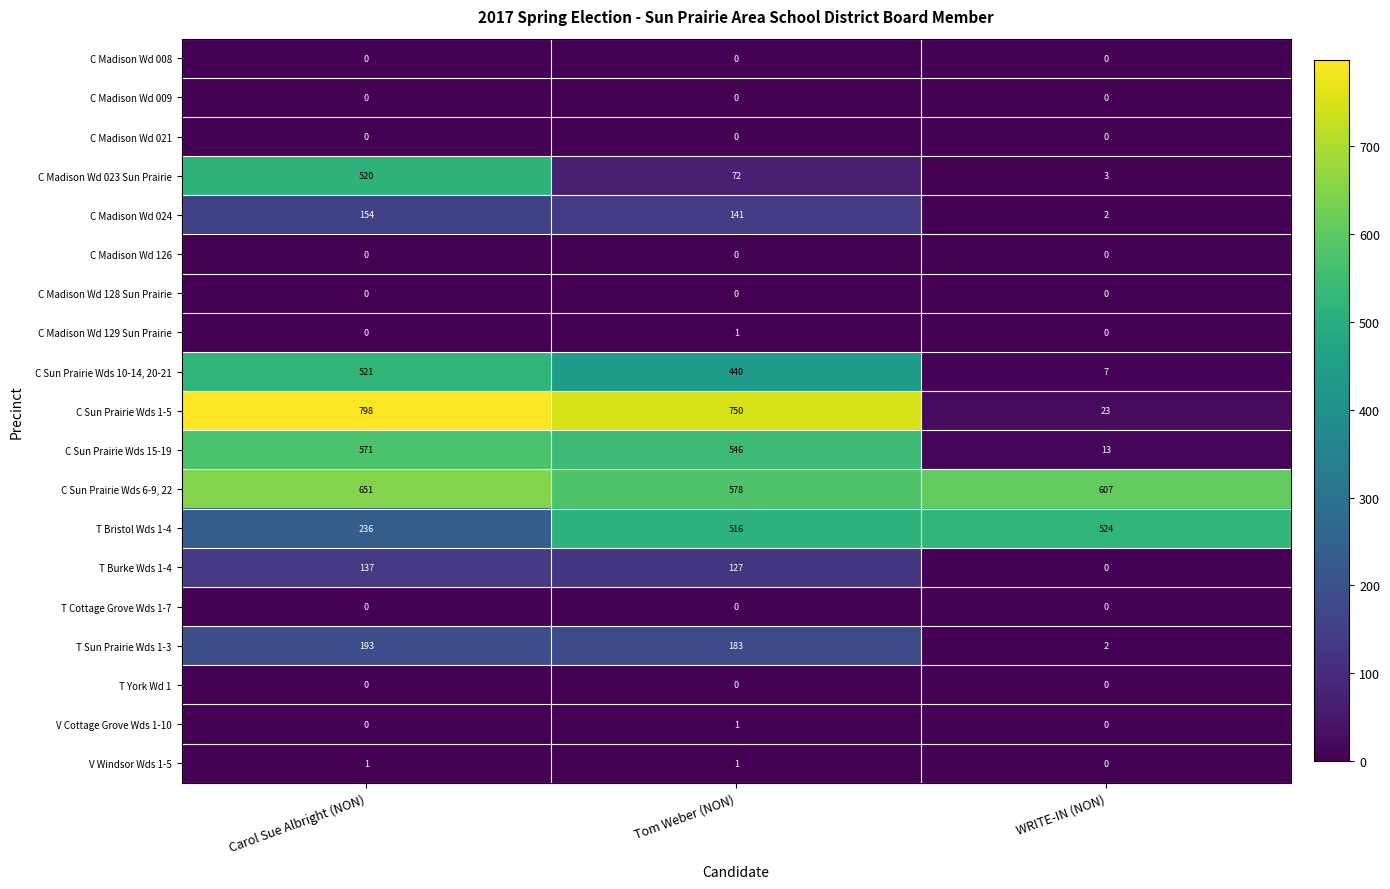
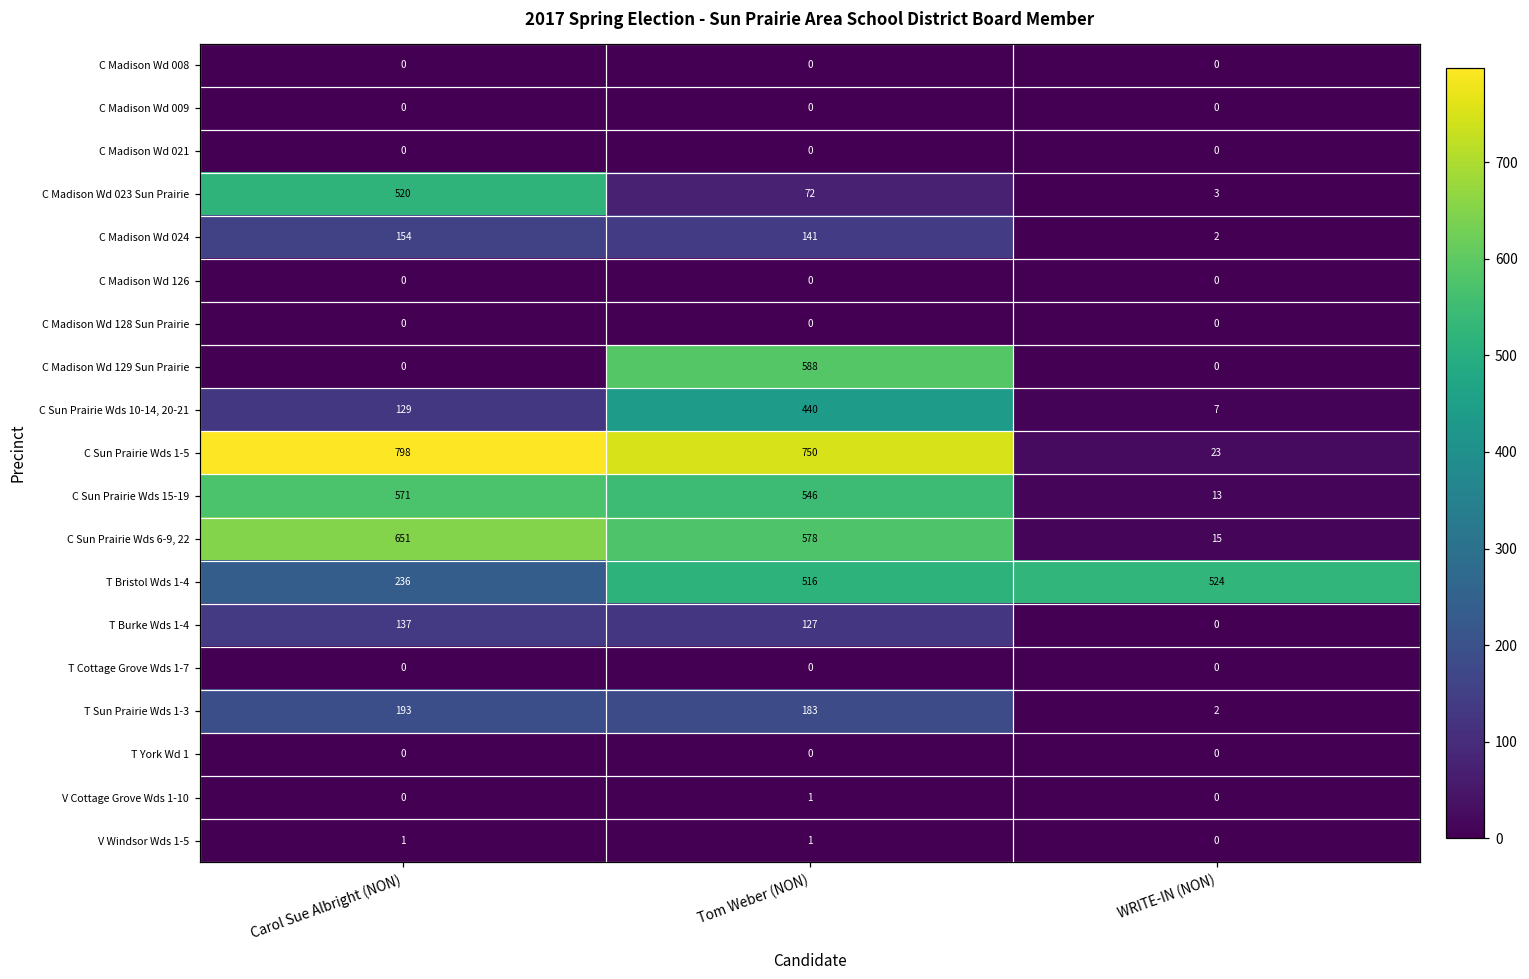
  {
    "C Madison Wd 008": {
      "Carol Sue Albright (NON)": 0,
      "Tom Weber (NON)": 0,
      "WRITE-IN (NON)": 0
    },
    "C Madison Wd 009": {
      "Carol Sue Albright (NON)": 0,
      "Tom Weber (NON)": 0,
      "WRITE-IN (NON)": 0
    },
    "C Madison Wd 021": {
      "Carol Sue Albright (NON)": 0,
      "Tom Weber (NON)": 0,
      "WRITE-IN (NON)": 0
    },
    "C Madison Wd 023 Sun Prairie": {
      "Carol Sue Albright (NON)": 520,
      "Tom Weber (NON)": 72,
      "WRITE-IN (NON)": 3
    },
    "C Madison Wd 024": {
      "Carol Sue Albright (NON)": 154,
      "Tom Weber (NON)": 141,
      "WRITE-IN (NON)": 2
    },
    "C Madison Wd 126": {
      "Carol Sue Albright (NON)": 0,
      "Tom Weber (NON)": 0,
      "WRITE-IN (NON)": 0
    },
    "C Madison Wd 128 Sun Prairie": {
      "Carol Sue Albright (NON)": 0,
      "Tom Weber (NON)": 0,
      "WRITE-IN (NON)": 0
    },
    "C Madison Wd 129 Sun Prairie": {
      "Carol Sue Albright (NON)": 0,
-     "Tom Weber (NON)": 1,
+     "Tom Weber (NON)": 588,
      "WRITE-IN (NON)": 0
    },
    "C Sun Prairie Wds 10-14, 20-21": {
-     "Carol Sue Albright (NON)": 521,
+     "Carol Sue Albright (NON)": 129,
      "Tom Weber (NON)": 440,
      "WRITE-IN (NON)": 7
    },
    "C Sun Prairie Wds 1-5": {
      "Carol Sue Albright (NON)": 798,
      "Tom Weber (NON)": 750,
      "WRITE-IN (NON)": 23
    },
    "C Sun Prairie Wds 15-19": {
      "Carol Sue Albright (NON)": 571,
      "Tom Weber (NON)": 546,
      "WRITE-IN (NON)": 13
    },
    "C Sun Prairie Wds 6-9, 22": {
      "Carol Sue Albright (NON)": 651,
      "Tom Weber (NON)": 578,
-     "WRITE-IN (NON)": 607
+     "WRITE-IN (NON)": 15
    },
    "T Bristol Wds 1-4": {
      "Carol Sue Albright (NON)": 236,
      "Tom Weber (NON)": 516,
      "WRITE-IN (NON)": 524
    },
    "T Burke Wds 1-4": {
      "Carol Sue Albright (NON)": 137,
      "Tom Weber (NON)": 127,
      "WRITE-IN (NON)": 0
    },
    "T Cottage Grove Wds 1-7": {
      "Carol Sue Albright (NON)": 0,
      "Tom Weber (NON)": 0,
      "WRITE-IN (NON)": 0
    },
    "T Sun Prairie Wds 1-3": {
      "Carol Sue Albright (NON)": 193,
      "Tom Weber (NON)": 183,
      "WRITE-IN (NON)": 2
    },
    "T York Wd 1": {
      "Carol Sue Albright (NON)": 0,
      "Tom Weber (NON)": 0,
      "WRITE-IN (NON)": 0
    },
    "V Cottage Grove Wds 1-10": {
      "Carol Sue Albright (NON)": 0,
      "Tom Weber (NON)": 1,
      "WRITE-IN (NON)": 0
    },
    "V Windsor Wds 1-5": {
      "Carol Sue Albright (NON)": 1,
      "Tom Weber (NON)": 1,
      "WRITE-IN (NON)": 0
    }
  }
